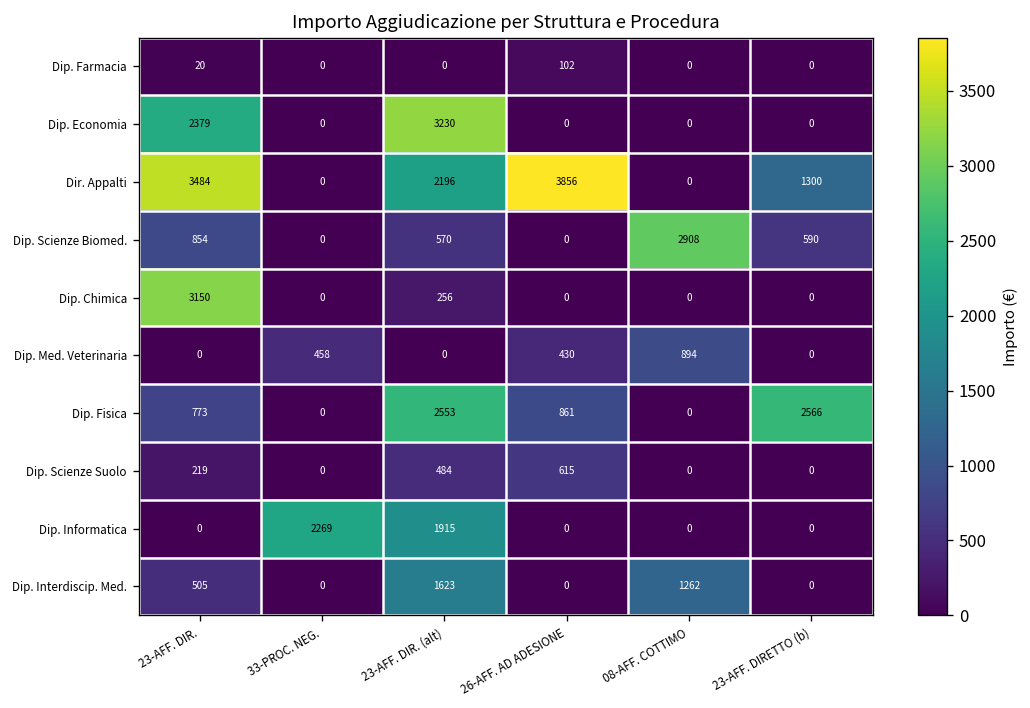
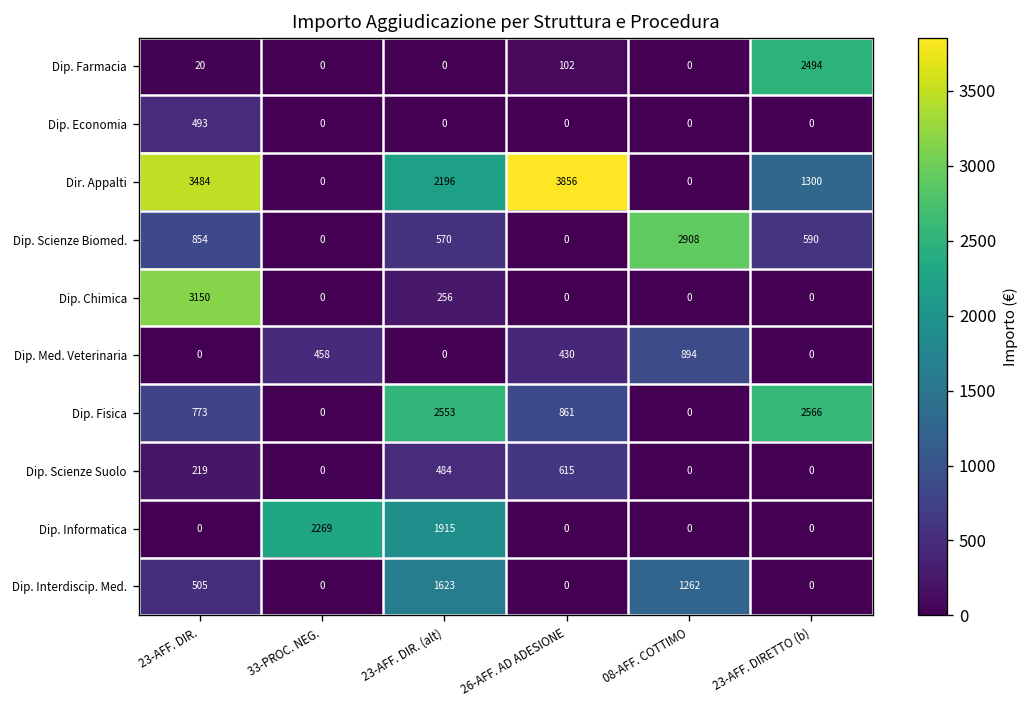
  {
    "Dip. Farmacia": {
      "23-AFF. DIR.": 20,
      "33-PROC. NEG.": 0,
      "23-AFF. DIR. (alt)": 0,
      "26-AFF. AD ADESIONE": 102,
      "08-AFF. COTTIMO": 0,
-     "23-AFF. DIRETTO (b)": 0
+     "23-AFF. DIRETTO (b)": 2494
    },
    "Dip. Economia": {
-     "23-AFF. DIR.": 2379,
+     "23-AFF. DIR.": 493,
      "33-PROC. NEG.": 0,
-     "23-AFF. DIR. (alt)": 3230,
+     "23-AFF. DIR. (alt)": 0,
      "26-AFF. AD ADESIONE": 0,
      "08-AFF. COTTIMO": 0,
      "23-AFF. DIRETTO (b)": 0
    },
    "Dir. Appalti": {
      "23-AFF. DIR.": 3484,
      "33-PROC. NEG.": 0,
      "23-AFF. DIR. (alt)": 2196,
      "26-AFF. AD ADESIONE": 3856,
      "08-AFF. COTTIMO": 0,
      "23-AFF. DIRETTO (b)": 1300
    },
    "Dip. Scienze Biomed.": {
      "23-AFF. DIR.": 854,
      "33-PROC. NEG.": 0,
      "23-AFF. DIR. (alt)": 570,
      "26-AFF. AD ADESIONE": 0,
      "08-AFF. COTTIMO": 2908,
      "23-AFF. DIRETTO (b)": 590
    },
    "Dip. Chimica": {
      "23-AFF. DIR.": 3150,
      "33-PROC. NEG.": 0,
      "23-AFF. DIR. (alt)": 256,
      "26-AFF. AD ADESIONE": 0,
      "08-AFF. COTTIMO": 0,
      "23-AFF. DIRETTO (b)": 0
    },
    "Dip. Med. Veterinaria": {
      "23-AFF. DIR.": 0,
      "33-PROC. NEG.": 458,
      "23-AFF. DIR. (alt)": 0,
      "26-AFF. AD ADESIONE": 430,
      "08-AFF. COTTIMO": 894,
      "23-AFF. DIRETTO (b)": 0
    },
    "Dip. Fisica": {
      "23-AFF. DIR.": 773,
      "33-PROC. NEG.": 0,
      "23-AFF. DIR. (alt)": 2553,
      "26-AFF. AD ADESIONE": 861,
      "08-AFF. COTTIMO": 0,
      "23-AFF. DIRETTO (b)": 2566
    },
    "Dip. Scienze Suolo": {
      "23-AFF. DIR.": 219,
      "33-PROC. NEG.": 0,
      "23-AFF. DIR. (alt)": 484,
      "26-AFF. AD ADESIONE": 615,
      "08-AFF. COTTIMO": 0,
      "23-AFF. DIRETTO (b)": 0
    },
    "Dip. Informatica": {
      "23-AFF. DIR.": 0,
      "33-PROC. NEG.": 2269,
      "23-AFF. DIR. (alt)": 1915,
      "26-AFF. AD ADESIONE": 0,
      "08-AFF. COTTIMO": 0,
      "23-AFF. DIRETTO (b)": 0
    },
    "Dip. Interdiscip. Med.": {
      "23-AFF. DIR.": 505,
      "33-PROC. NEG.": 0,
      "23-AFF. DIR. (alt)": 1623,
      "26-AFF. AD ADESIONE": 0,
      "08-AFF. COTTIMO": 1262,
      "23-AFF. DIRETTO (b)": 0
    }
  }
